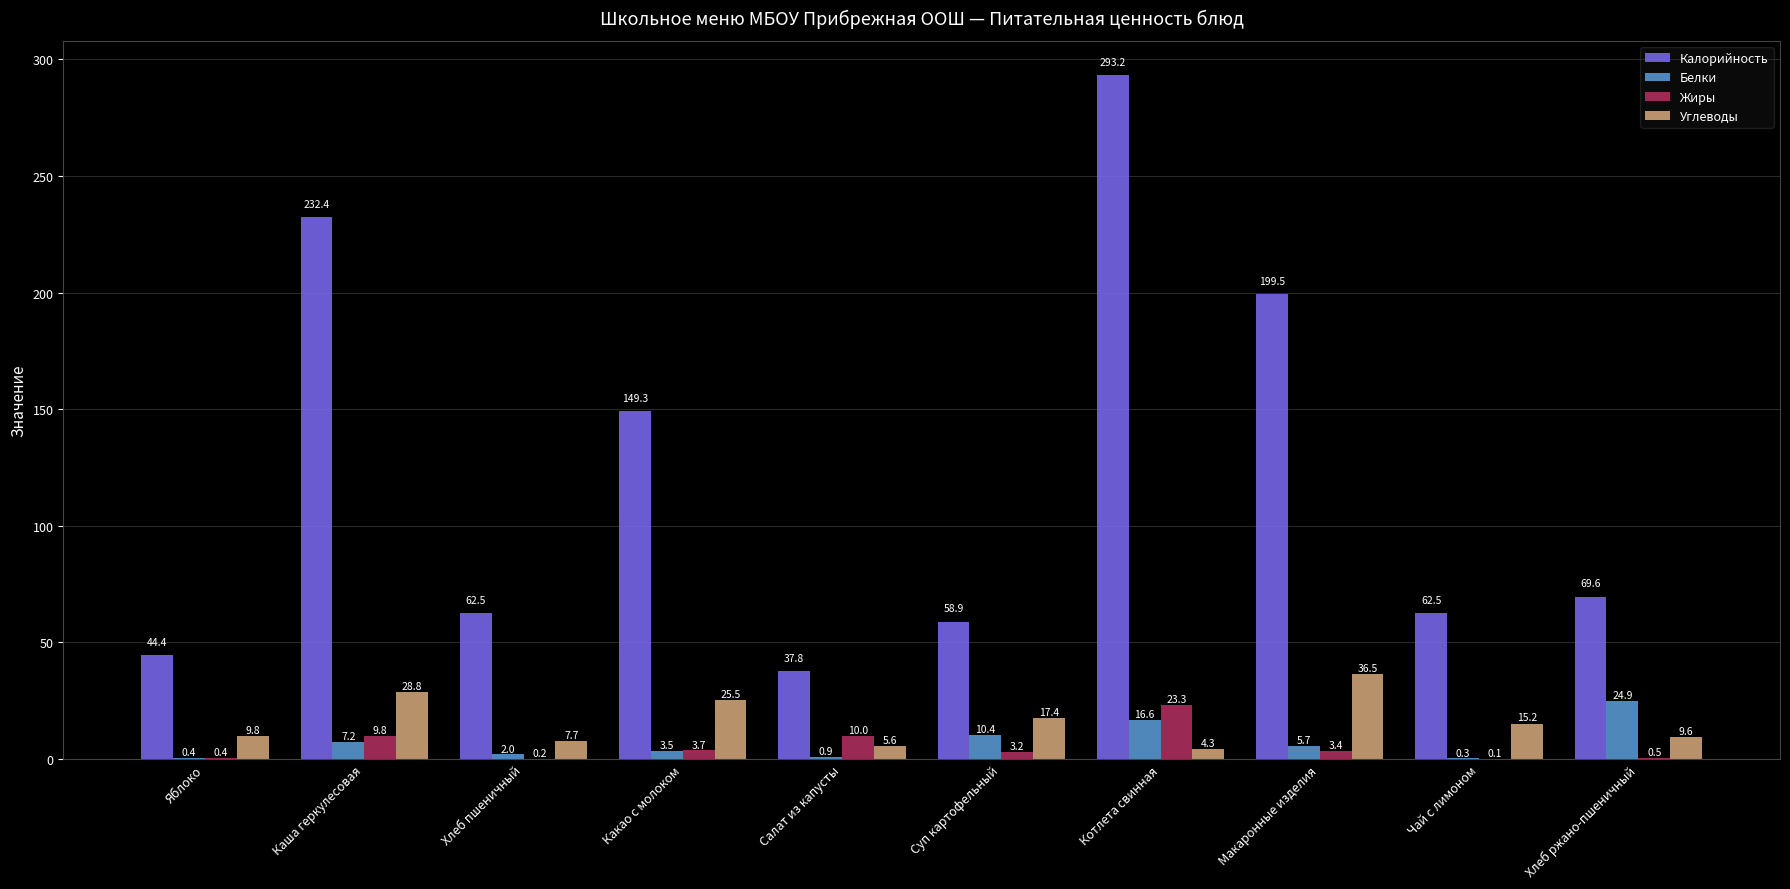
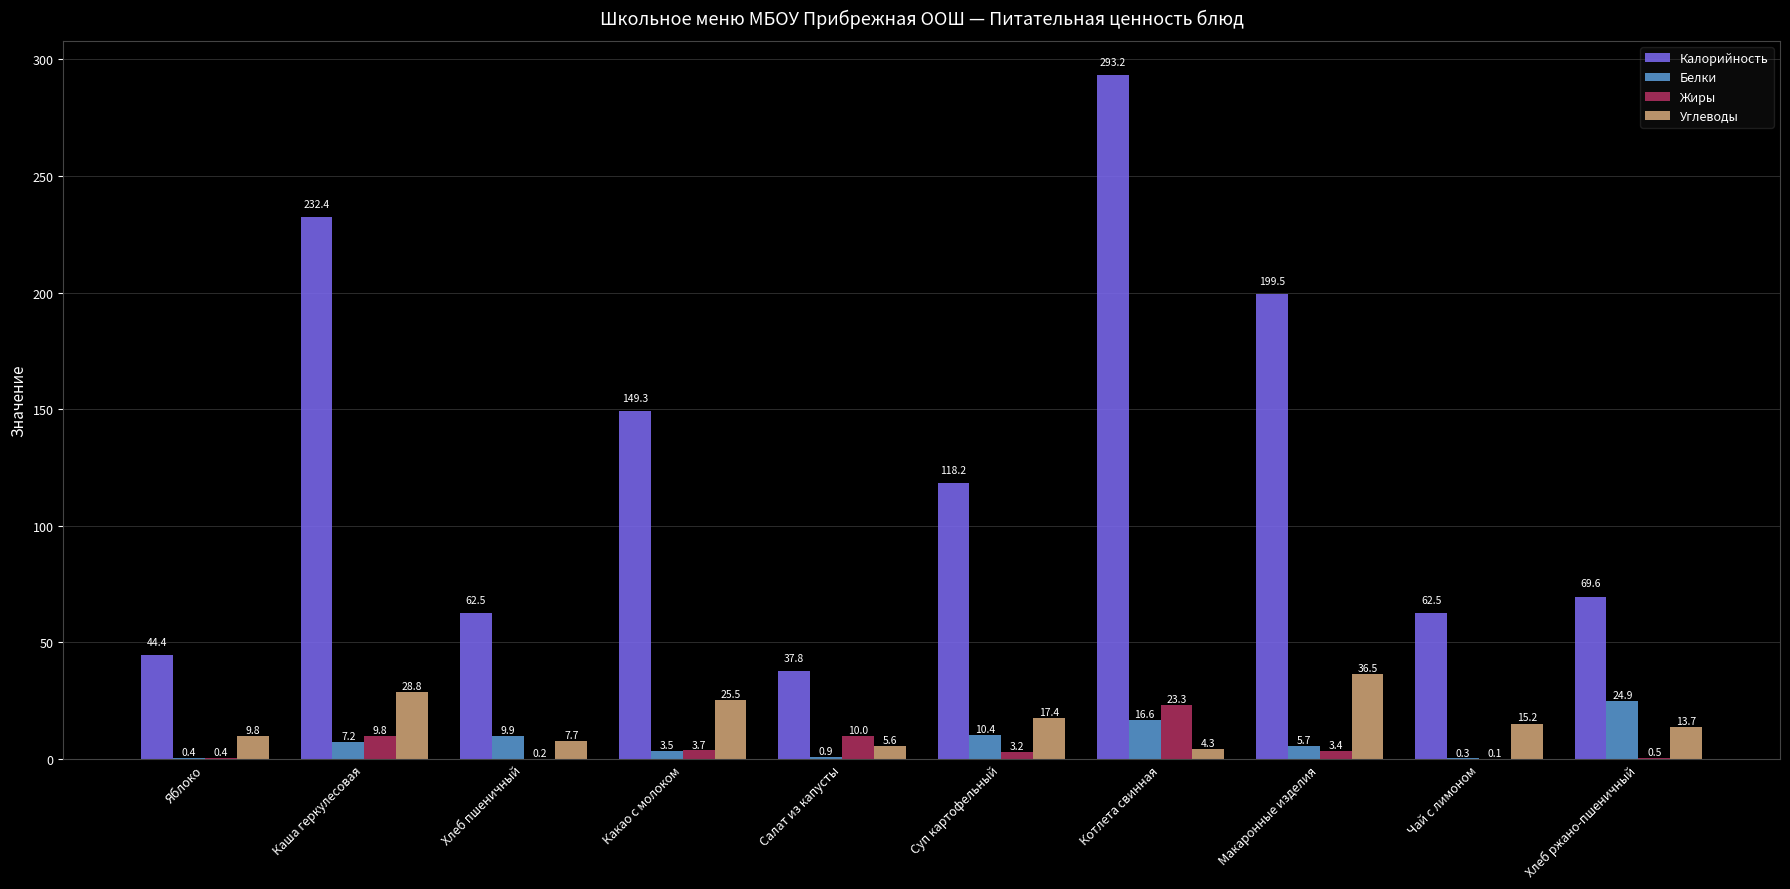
  {
    "Калорийность": {
      "Яблоко": 44.4,
      "Каша геркулесовая": 232.4,
      "Хлеб пшеничный": 62.5,
      "Какао с молоком": 149.3,
      "Салат из капусты": 37.8,
-     "Суп картофельный": 58.9,
+     "Суп картофельный": 118.2,
      "Котлета свинная": 293.2,
      "Макаронные изделия": 199.5,
      "Чай с лимоном": 62.5,
      "Хлеб ржано-пшеничный": 69.6
    },
    "Белки": {
      "Яблоко": 0.4,
      "Каша геркулесовая": 7.2,
-     "Хлеб пшеничный": 2.0,
+     "Хлеб пшеничный": 9.9,
      "Какао с молоком": 3.5,
      "Салат из капусты": 0.9,
      "Суп картофельный": 10.4,
      "Котлета свинная": 16.6,
      "Макаронные изделия": 5.7,
      "Чай с лимоном": 0.3,
      "Хлеб ржано-пшеничный": 24.9
    },
    "Жиры": {
      "Яблоко": 0.4,
      "Каша геркулесовая": 9.8,
      "Хлеб пшеничный": 0.2,
      "Какао с молоком": 3.7,
      "Салат из капусты": 10.0,
      "Суп картофельный": 3.2,
      "Котлета свинная": 23.3,
      "Макаронные изделия": 3.4,
      "Чай с лимоном": 0.1,
      "Хлеб ржано-пшеничный": 0.5
    },
    "Углеводы": {
      "Яблоко": 9.8,
      "Каша геркулесовая": 28.8,
      "Хлеб пшеничный": 7.7,
      "Какао с молоком": 25.5,
      "Салат из капусты": 5.6,
      "Суп картофельный": 17.4,
      "Котлета свинная": 4.3,
      "Макаронные изделия": 36.5,
      "Чай с лимоном": 15.2,
-     "Хлеб ржано-пшеничный": 9.6
+     "Хлеб ржано-пшеничный": 13.7
    }
  }
